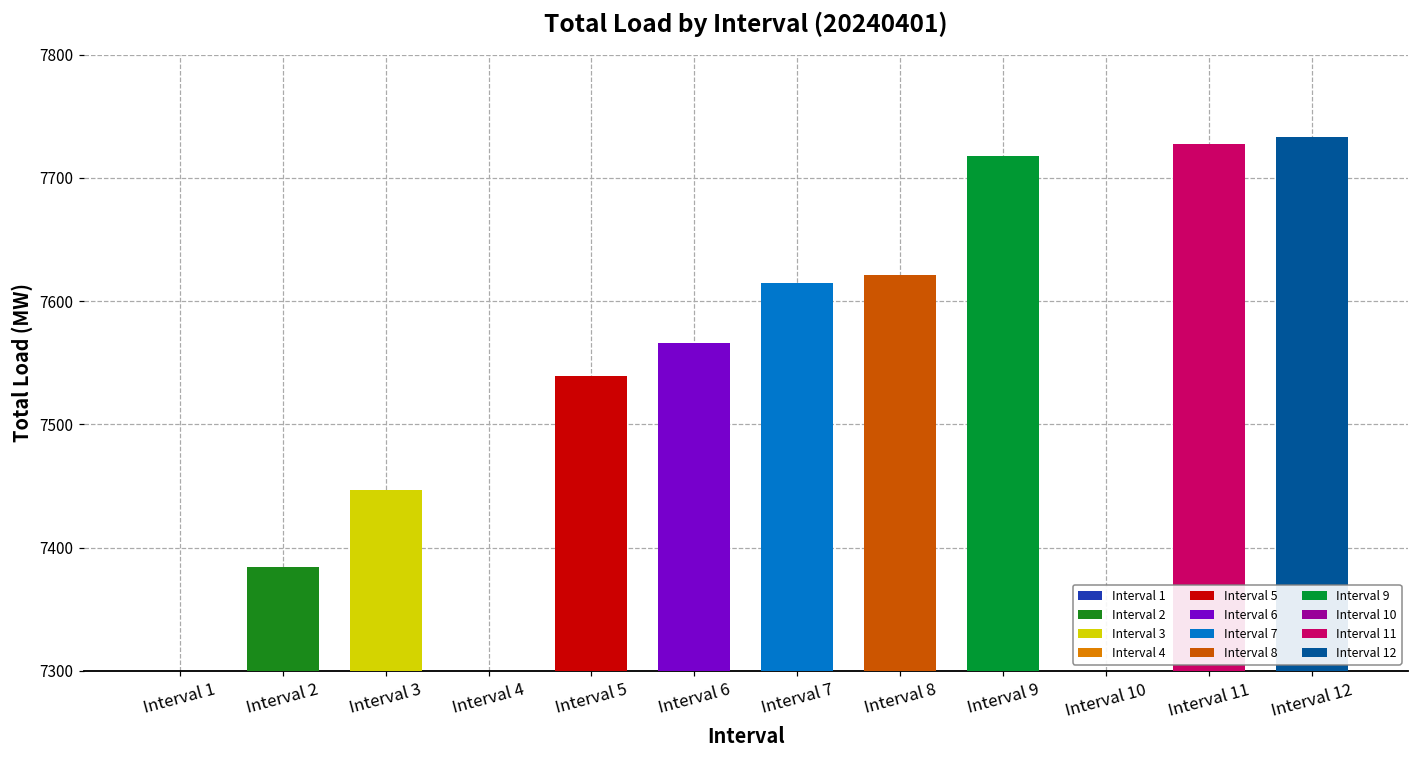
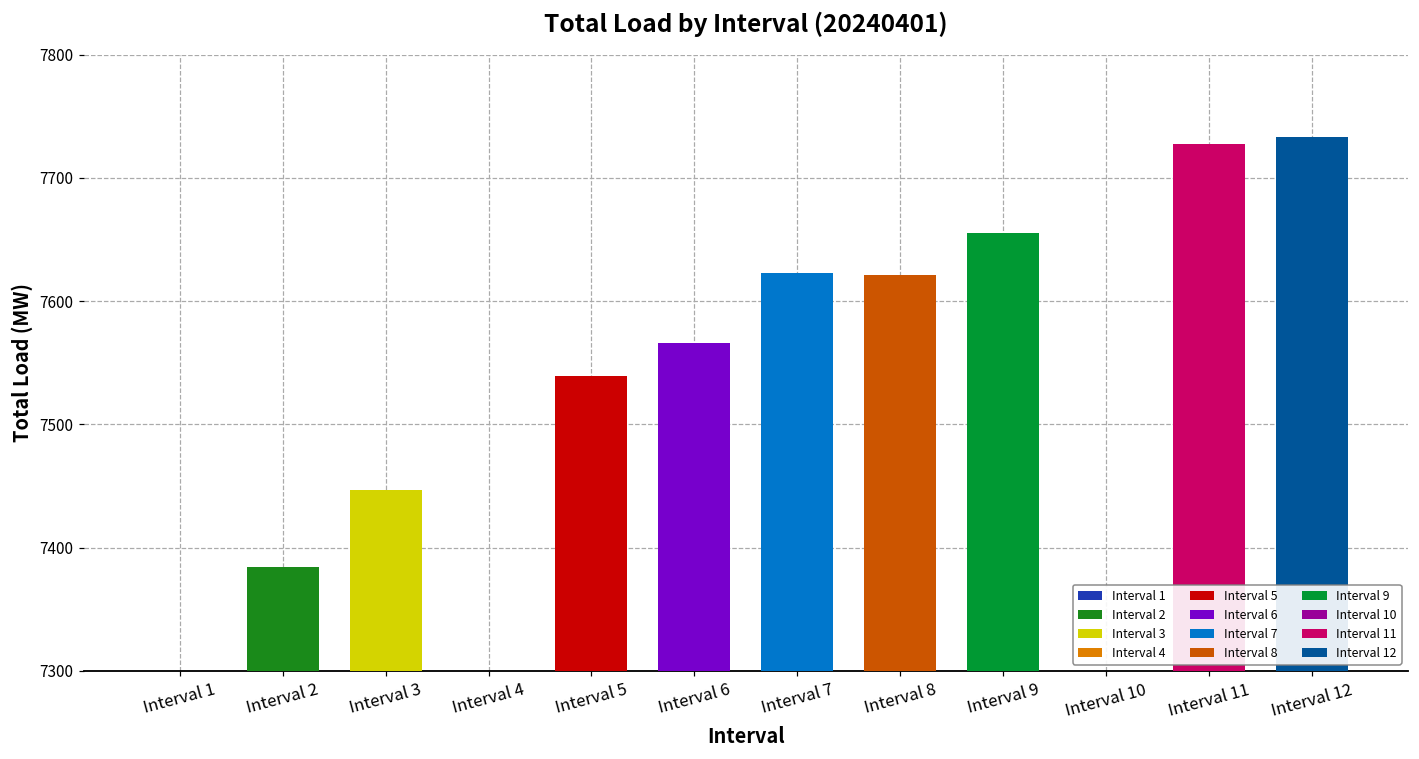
  {
    "Interval 2": 7385,
    "Interval 3": 7447,
    "Interval 5": 7540,
    "Interval 6": 7566,
-   "Interval 7": 7615,
+   "Interval 7": 7623,
    "Interval 8": 7622,
-   "Interval 9": 7718,
+   "Interval 9": 7656,
    "Interval 11": 7727,
    "Interval 12": 7733
  }
